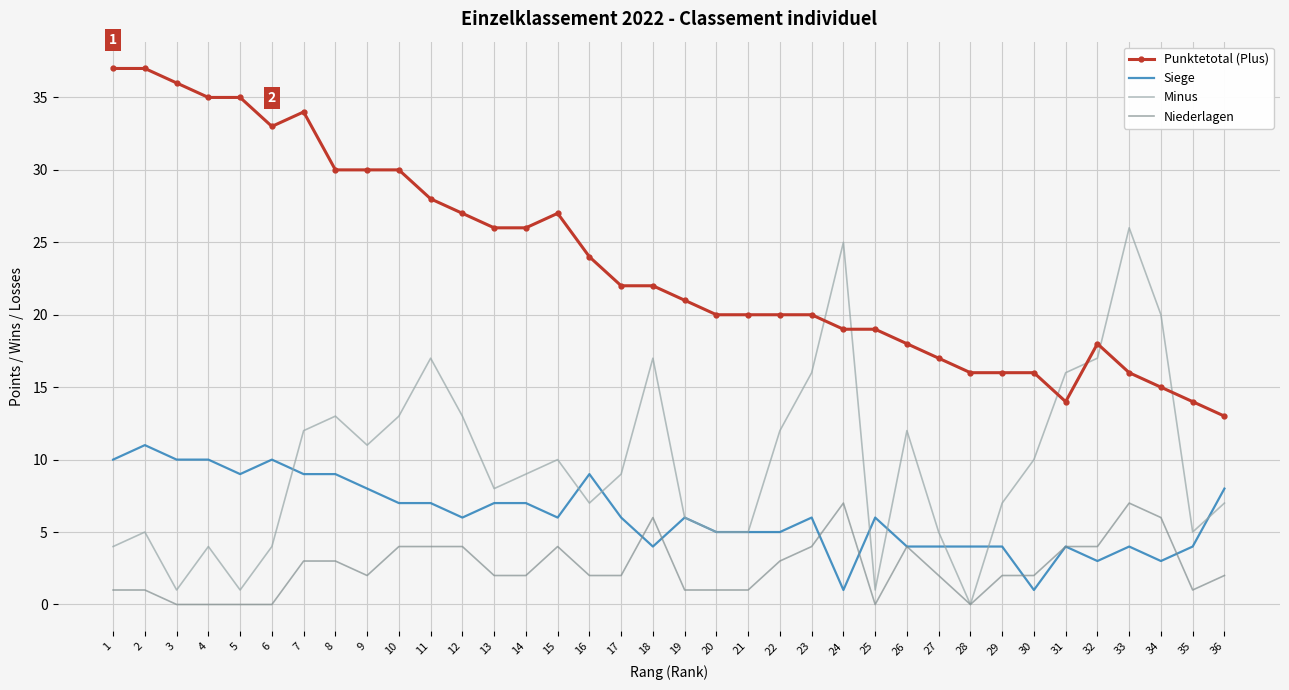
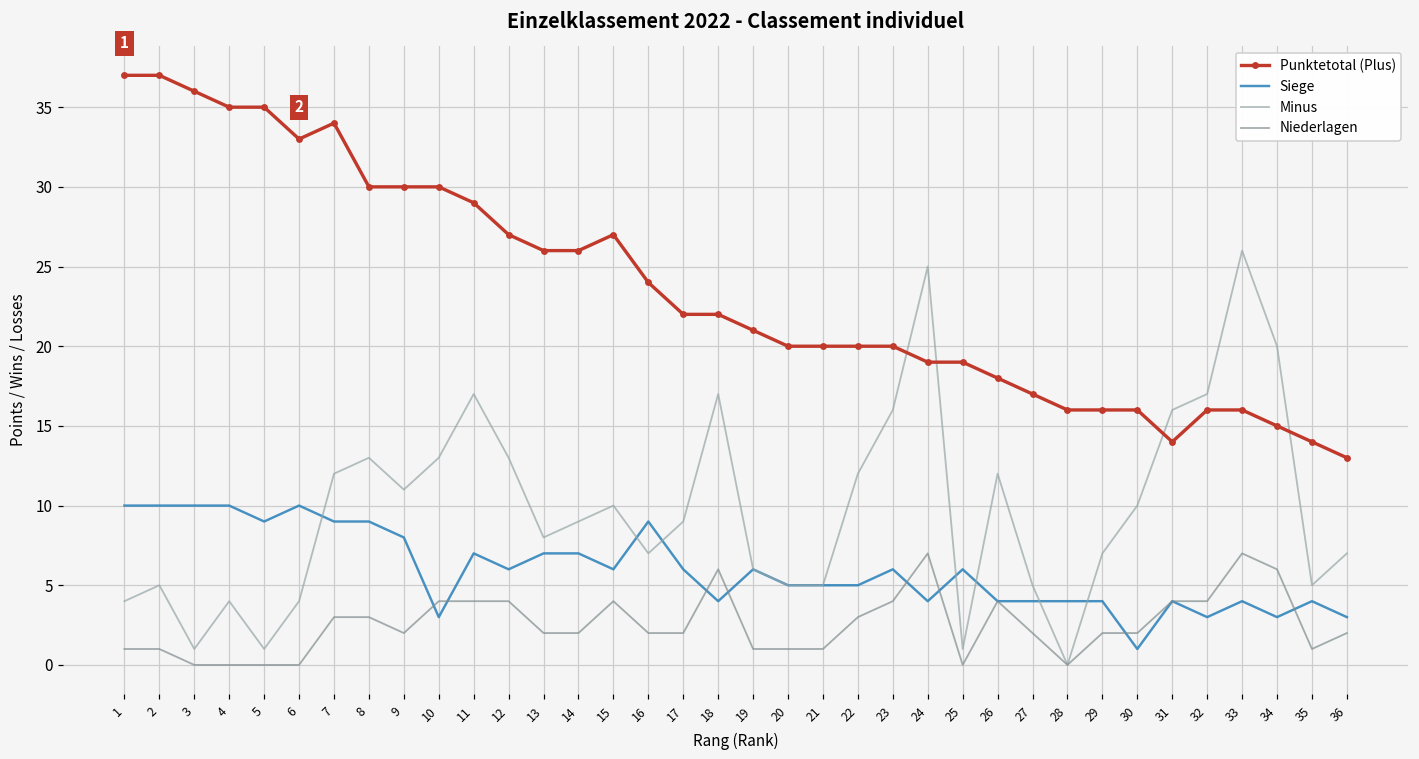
  {
    "Punktetotal (Plus)": {
      "2": 37,
      "3": 36,
      "4": 35,
      "5": 35,
      "7": 34,
      "8": 30,
      "9": 30,
      "10": 30,
-     "11": 28,
+     "11": 29,
      "12": 27,
      "13": 26,
      "14": 26,
      "15": 27,
      "16": 24,
      "17": 22,
      "18": 22,
      "19": 21,
      "20": 20,
      "21": 20,
      "22": 20,
      "23": 20,
      "24": 19,
      "25": 19,
      "26": 18,
      "27": 17,
      "28": 16,
      "29": 16,
      "30": 16,
      "31": 14,
-     "32": 18,
+     "32": 16,
      "33": 16,
      "34": 15,
      "35": 14,
      "36": 13
    },
    "Siege": {
      "1": 10,
-     "2": 11,
+     "2": 10,
      "3": 10,
      "4": 10,
      "5": 9,
      "6": 10,
      "7": 9,
      "8": 9,
      "9": 8,
-     "10": 7,
+     "10": 3,
      "11": 7,
      "12": 6,
      "13": 7,
      "14": 7,
      "15": 6,
      "16": 9,
      "17": 6,
      "18": 4,
      "22": 5,
      "23": 6,
-     "24": 1,
+     "24": 4,
      "25": 6,
      "27": 4,
      "28": 4,
      "29": 4,
      "30": 1,
      "32": 3,
      "33": 4,
      "34": 3,
      "35": 4,
-     "36": 8
+     "36": 3
    }
  }
